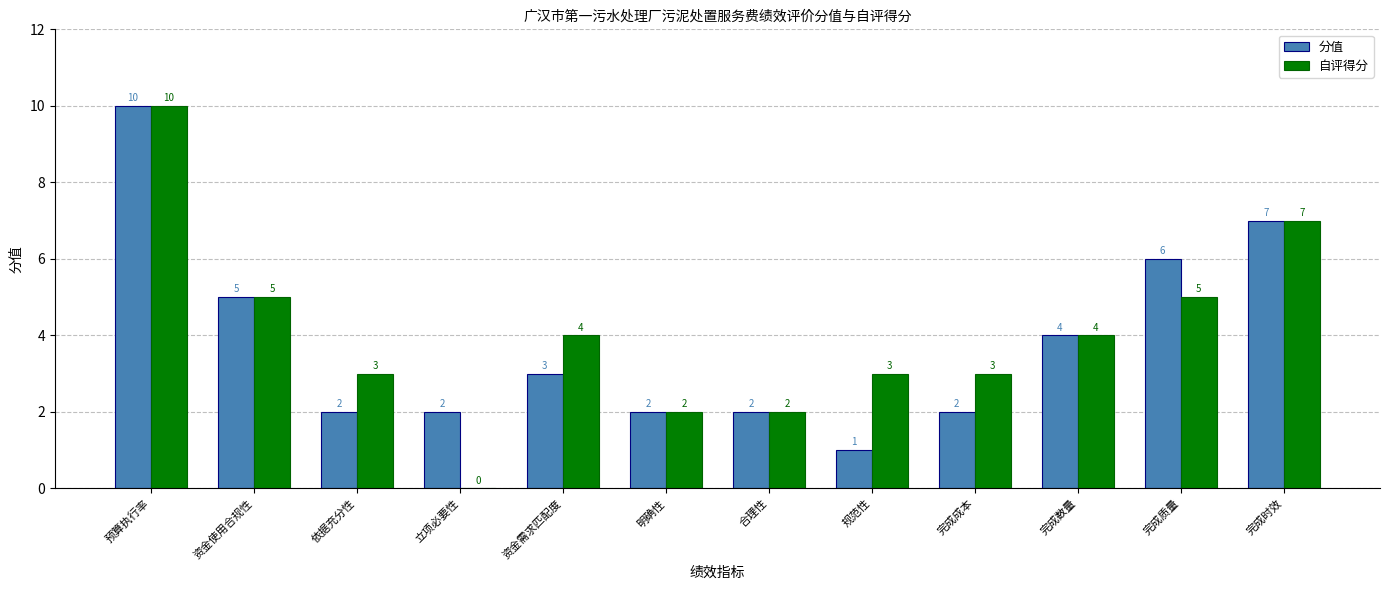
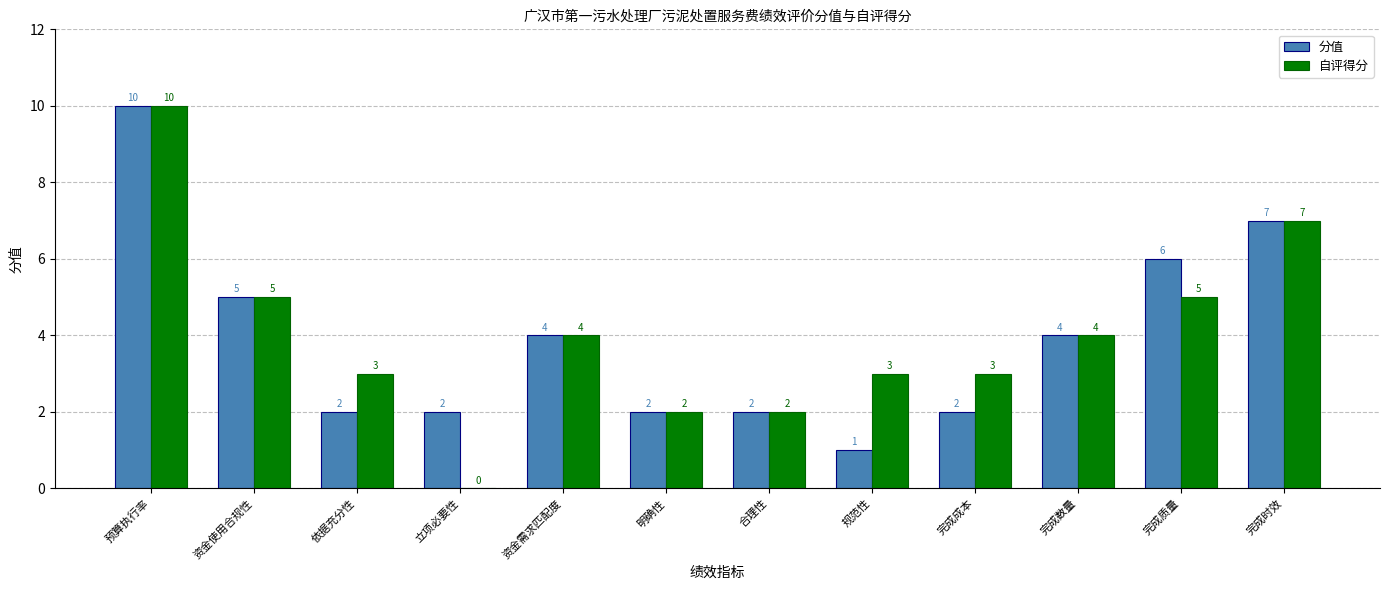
  {
    "分值": {
      "预算执行率": 10,
      "资金使用合规性": 5,
      "依据充分性": 2,
      "立项必要性": 2,
-     "资金需求匹配度": 3,
+     "资金需求匹配度": 4,
      "明确性": 2,
      "合理性": 2,
      "规范性": 1,
      "完成成本": 2,
      "完成数量": 4,
      "完成质量": 6,
      "完成时效": 7
    },
    "自评得分": {
      "预算执行率": 10,
      "资金使用合规性": 5,
      "依据充分性": 3,
      "立项必要性": 0,
      "资金需求匹配度": 4,
      "明确性": 2,
      "合理性": 2,
      "规范性": 3,
      "完成成本": 3,
      "完成数量": 4,
      "完成质量": 5,
      "完成时效": 7
    }
  }
